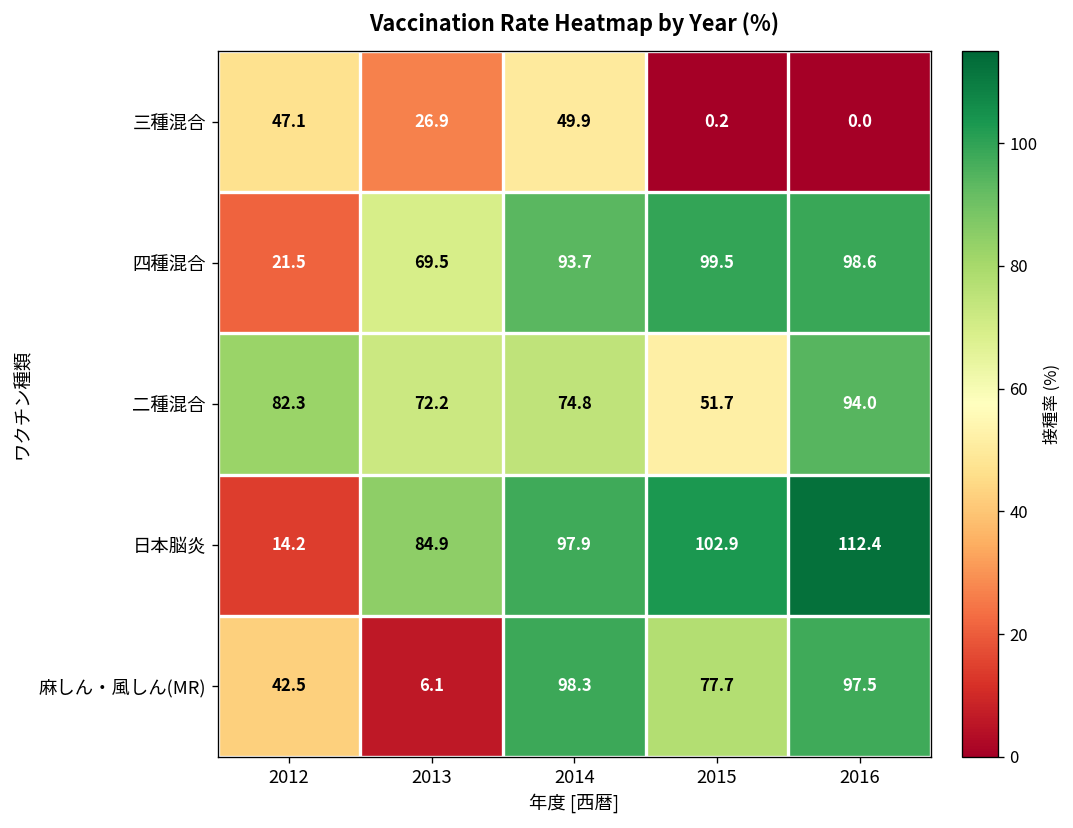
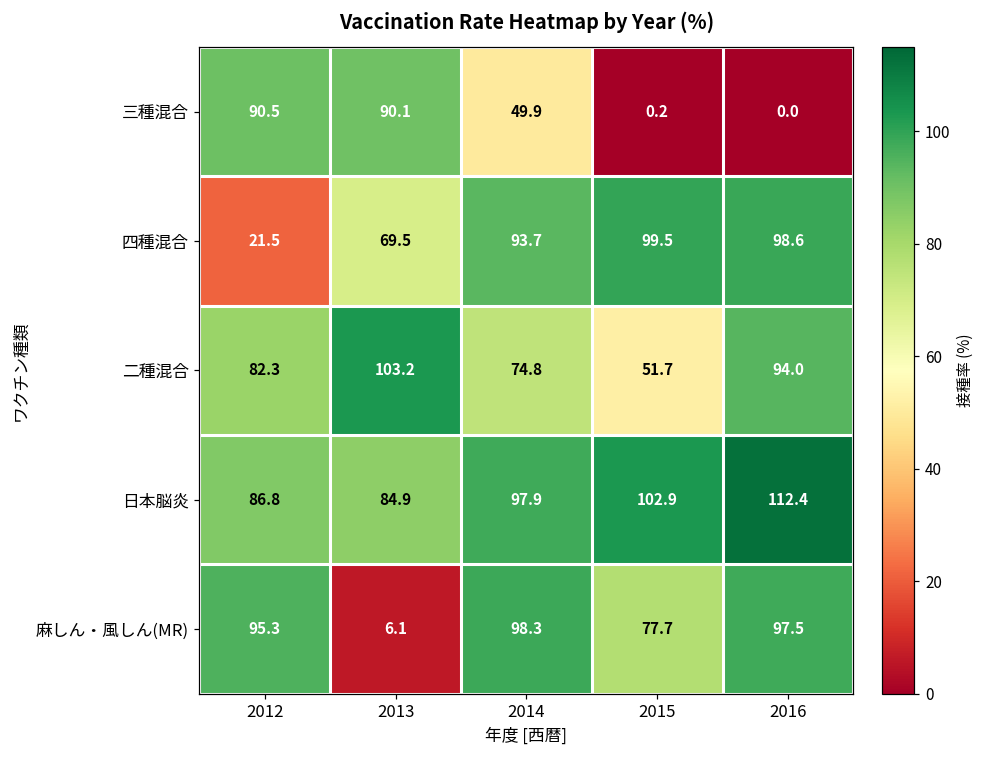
  {
    "三種混合": {
-     "2012": 47.1,
-     "2013": 26.9,
+     "2012": 90.5,
+     "2013": 90.1,
      "2014": 49.9,
      "2015": 0.2,
      "2016": 0.0
    },
    "四種混合": {
      "2012": 21.5,
      "2013": 69.5,
      "2014": 93.7,
      "2015": 99.5,
      "2016": 98.6
    },
    "二種混合": {
      "2012": 82.3,
-     "2013": 72.2,
+     "2013": 103.2,
      "2014": 74.8,
      "2015": 51.7,
      "2016": 94.0
    },
    "日本脳炎": {
-     "2012": 14.2,
+     "2012": 86.8,
      "2013": 84.9,
      "2014": 97.9,
      "2015": 102.9,
      "2016": 112.4
    },
    "麻しん・風しん(MR)": {
-     "2012": 42.5,
+     "2012": 95.3,
      "2013": 6.1,
      "2014": 98.3,
      "2015": 77.7,
      "2016": 97.5
    }
  }
